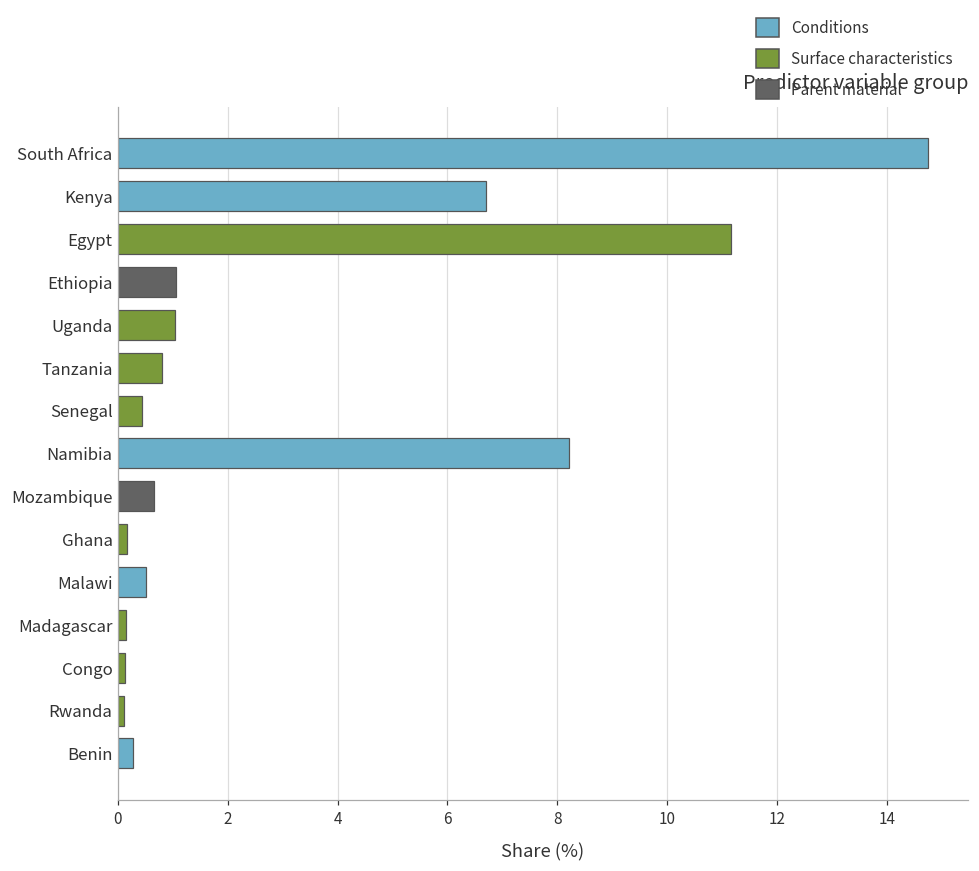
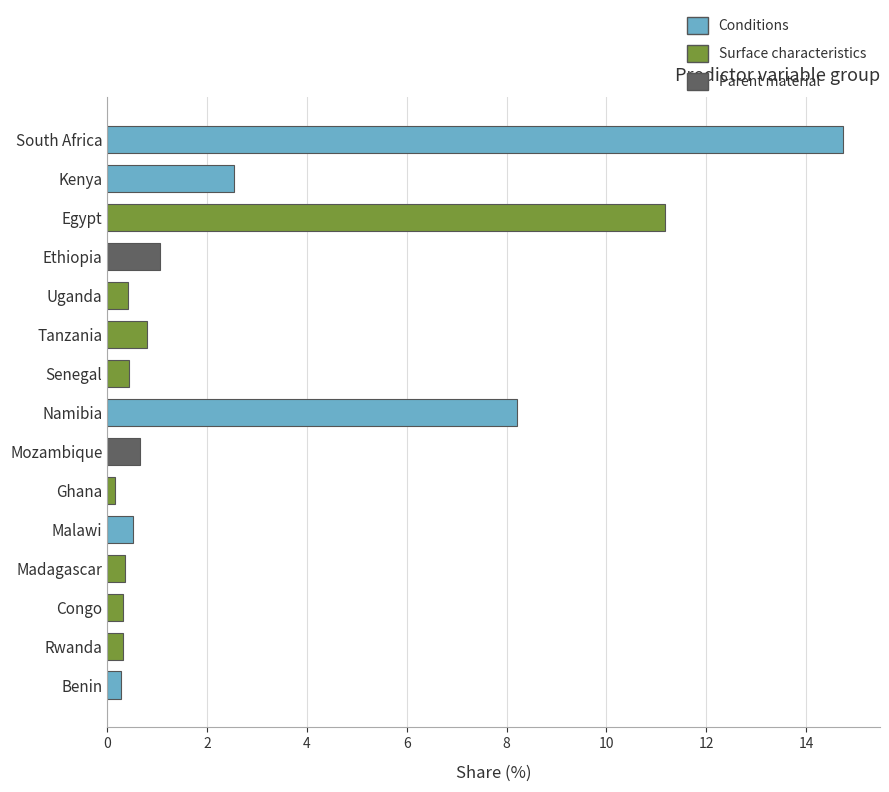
  {
    "South Africa": 14.7,
-   "Kenya": 6.7,
+   "Kenya": 2.5,
    "Egypt": 11.2,
    "Ethiopia": 1.0,
-   "Uganda": 1.0,
+   "Uganda": 0.4,
    "Tanzania": 0.8,
    "Senegal": 0.4,
    "Namibia": 8.2,
    "Mozambique": 0.7,
    "Ghana": 0.2,
    "Malawi": 0.5,
-   "Madagascar": 0.2,
-   "Congo": 0.1,
-   "Rwanda": 0.1,
+   "Madagascar": 0.4,
+   "Congo": 0.3,
+   "Rwanda": 0.3,
    "Benin": 0.3
  }
